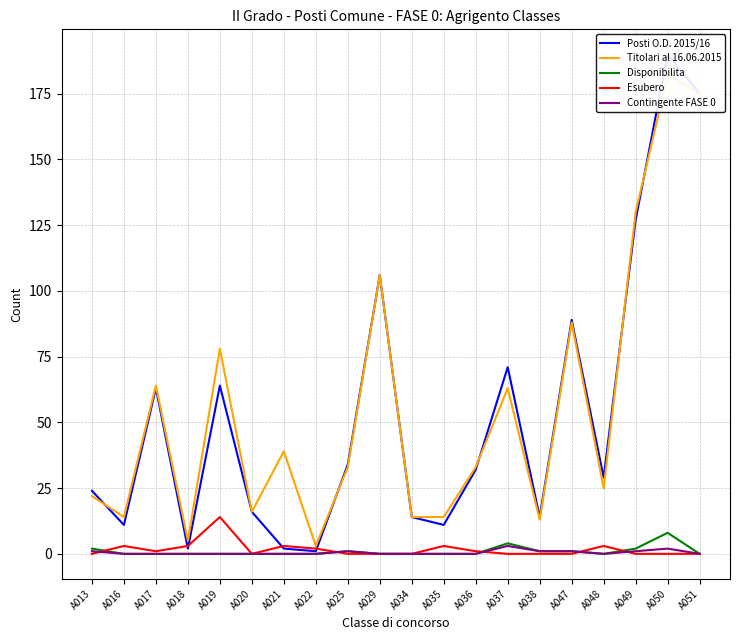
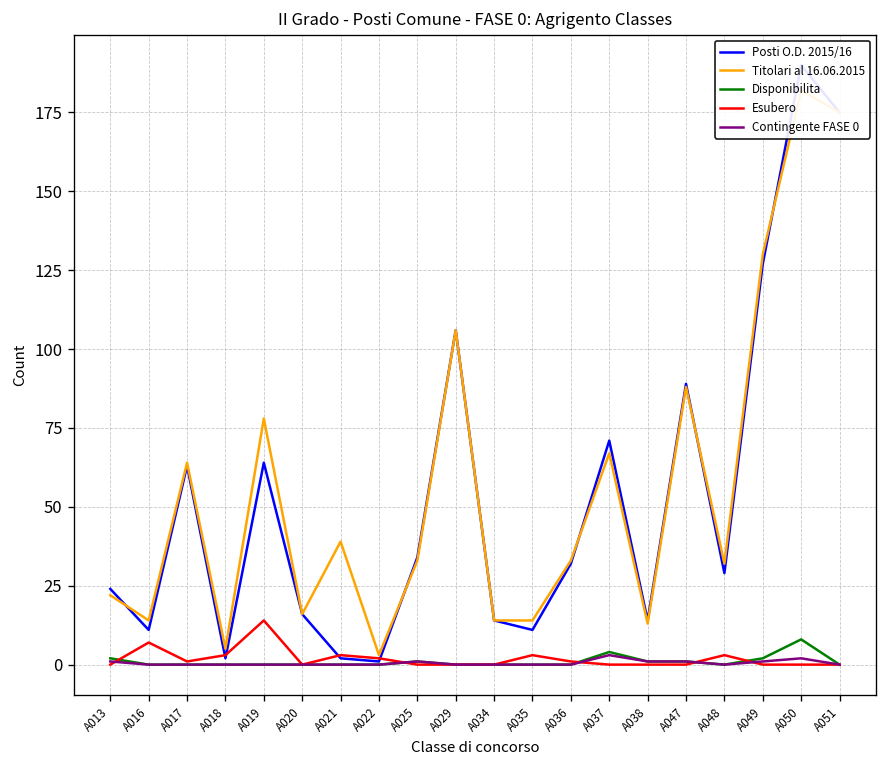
  {
    "Posti O.D. 2015/16": {
      "A013": 24,
      "A016": 11,
      "A017": 63,
      "A018": 2,
      "A019": 64,
      "A021": 2,
      "A022": 1,
      "A025": 34,
      "A035": 11,
      "A036": 32,
      "A037": 71,
      "A038": 14,
      "A047": 89,
      "A048": 29,
      "A049": 127
    },
    "Titolari al 16.06.2015": {
      "A013": 22,
      "A016": 14,
      "A017": 64,
      "A018": 5,
      "A019": 78,
      "A021": 39,
      "A022": 3,
      "A025": 33,
      "A035": 14,
      "A036": 33,
-     "A037": 63,
+     "A037": 67,
      "A038": 13,
      "A047": 88,
-     "A048": 25,
+     "A048": 32,
      "A049": 130
    },
    "Disponibilita": {
      "A013": 2,
      "A037": 4,
      "A049": 2,
      "A050": 8
    },
    "Esubero": {
      "A013": 0,
-     "A016": 3,
+     "A016": 7,
      "A017": 1,
      "A018": 3,
      "A019": 14,
      "A021": 3,
      "A022": 2,
      "A025": 0,
      "A035": 3,
      "A036": 1,
      "A037": 0,
      "A038": 0,
      "A047": 0,
      "A048": 3,
      "A049": 0,
      "A050": 0
    },
    "Contingente FASE 0": {
      "A013": 1,
      "A037": 3,
      "A049": 1,
      "A050": 2
    }
  }
